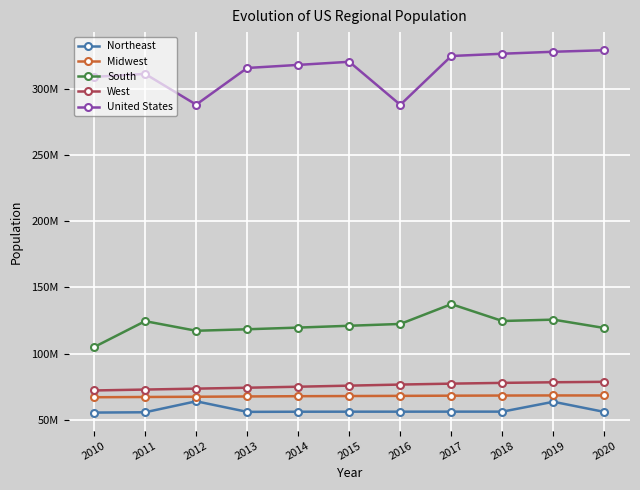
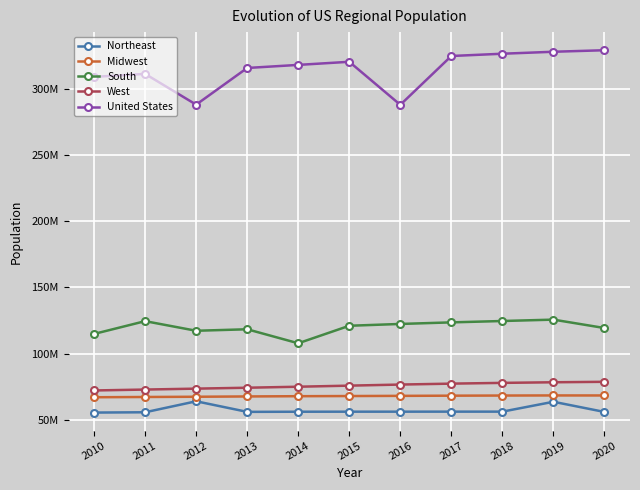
  {
    "Northeast": {
      "2010": 55000000,
      "2011": 56000000,
      "2012": 64000000,
      "2013": 56000000,
      "2014": 56000000,
      "2015": 56000000,
      "2016": 56000000,
      "2017": 56000000,
      "2018": 56000000,
      "2019": 64000000,
      "2020": 56000000
    },
    "South": {
-     "2010": 105000000,
+     "2010": 115000000,
      "2011": 125000000,
      "2012": 117000000,
      "2013": 118000000,
-     "2014": 120000000,
+     "2014": 108000000,
      "2015": 121000000,
      "2016": 122000000,
-     "2017": 137000000,
+     "2017": 124000000,
      "2018": 125000000,
      "2019": 126000000,
      "2020": 119000000
    },
    "United States": {
      "2012": 288000000,
      "2013": 316000000,
      "2014": 318000000,
      "2015": 321000000,
      "2016": 288000000,
      "2017": 325000000,
      "2018": 327000000,
      "2019": 328000000,
      "2020": 329000000
    }
  }
